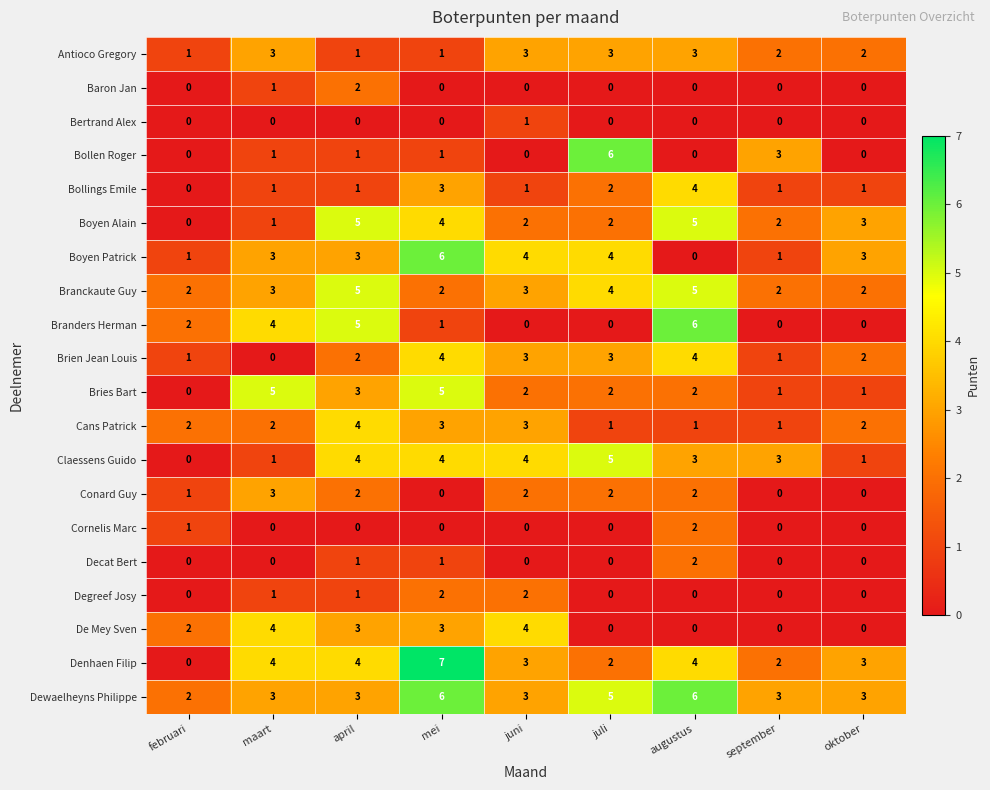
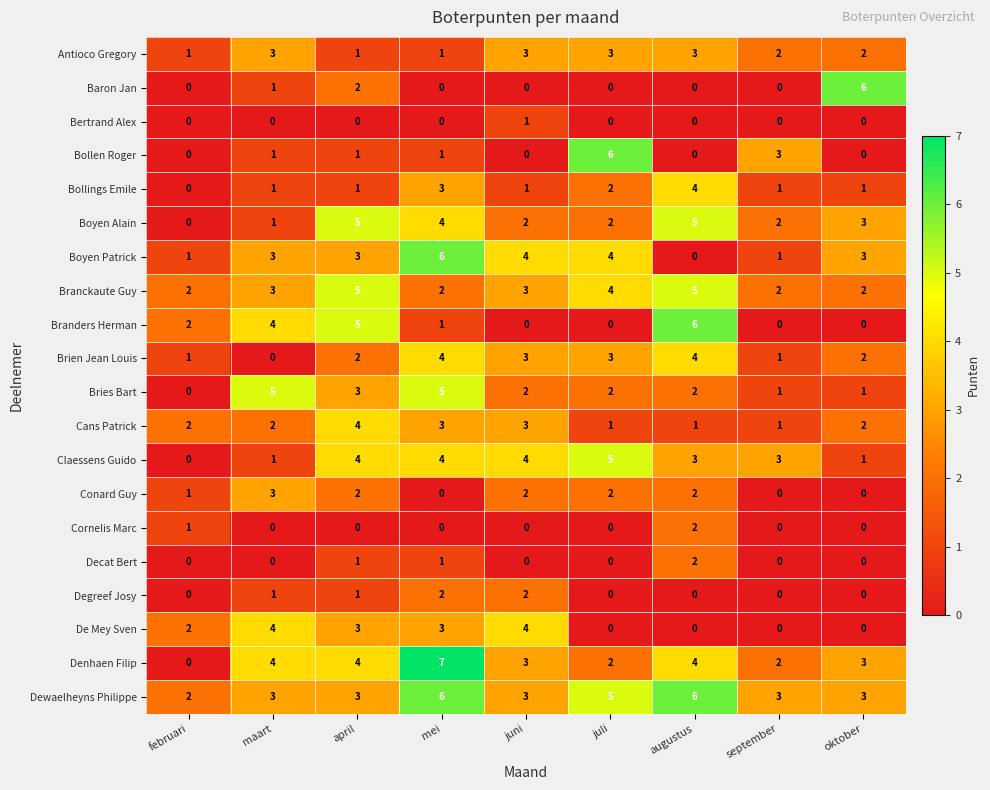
  {
    "Antioco Gregory": {
      "februari": 1,
      "maart": 3,
      "april": 1,
      "mei": 1,
      "juni": 3,
      "juli": 3,
      "augustus": 3,
      "september": 2,
      "oktober": 2
    },
    "Baron Jan": {
      "februari": 0,
      "maart": 1,
      "april": 2,
      "mei": 0,
      "juni": 0,
      "juli": 0,
      "augustus": 0,
      "september": 0,
-     "oktober": 0
+     "oktober": 6
    },
    "Bertrand Alex": {
      "februari": 0,
      "maart": 0,
      "april": 0,
      "mei": 0,
      "juni": 1,
      "juli": 0,
      "augustus": 0,
      "september": 0,
      "oktober": 0
    },
    "Bollen Roger": {
      "februari": 0,
      "maart": 1,
      "april": 1,
      "mei": 1,
      "juni": 0,
      "juli": 6,
      "augustus": 0,
      "september": 3,
      "oktober": 0
    },
    "Bollings Emile": {
      "februari": 0,
      "maart": 1,
      "april": 1,
      "mei": 3,
      "juni": 1,
      "juli": 2,
      "augustus": 4,
      "september": 1,
      "oktober": 1
    },
    "Boyen Alain": {
      "februari": 0,
      "maart": 1,
      "april": 5,
      "mei": 4,
      "juni": 2,
      "juli": 2,
      "augustus": 5,
      "september": 2,
      "oktober": 3
    },
    "Boyen Patrick": {
      "februari": 1,
      "maart": 3,
      "april": 3,
      "mei": 6,
      "juni": 4,
      "juli": 4,
      "augustus": 0,
      "september": 1,
      "oktober": 3
    },
    "Branckaute Guy": {
      "februari": 2,
      "maart": 3,
      "april": 5,
      "mei": 2,
      "juni": 3,
      "juli": 4,
      "augustus": 5,
      "september": 2,
      "oktober": 2
    },
    "Branders Herman": {
      "februari": 2,
      "maart": 4,
      "april": 5,
      "mei": 1,
      "juni": 0,
      "juli": 0,
      "augustus": 6,
      "september": 0,
      "oktober": 0
    },
    "Brien Jean Louis": {
      "februari": 1,
      "maart": 0,
      "april": 2,
      "mei": 4,
      "juni": 3,
      "juli": 3,
      "augustus": 4,
      "september": 1,
      "oktober": 2
    },
    "Bries Bart": {
      "februari": 0,
      "maart": 5,
      "april": 3,
      "mei": 5,
      "juni": 2,
      "juli": 2,
      "augustus": 2,
      "september": 1,
      "oktober": 1
    },
    "Cans Patrick": {
      "februari": 2,
      "maart": 2,
      "april": 4,
      "mei": 3,
      "juni": 3,
      "juli": 1,
      "augustus": 1,
      "september": 1,
      "oktober": 2
    },
    "Claessens Guido": {
      "februari": 0,
      "maart": 1,
      "april": 4,
      "mei": 4,
      "juni": 4,
      "juli": 5,
      "augustus": 3,
      "september": 3,
      "oktober": 1
    },
    "Conard Guy": {
      "februari": 1,
      "maart": 3,
      "april": 2,
      "mei": 0,
      "juni": 2,
      "juli": 2,
      "augustus": 2,
      "september": 0,
      "oktober": 0
    },
    "Cornelis Marc": {
      "februari": 1,
      "maart": 0,
      "april": 0,
      "mei": 0,
      "juni": 0,
      "juli": 0,
      "augustus": 2,
      "september": 0,
      "oktober": 0
    },
    "Decat Bert": {
      "februari": 0,
      "maart": 0,
      "april": 1,
      "mei": 1,
      "juni": 0,
      "juli": 0,
      "augustus": 2,
      "september": 0,
      "oktober": 0
    },
    "Degreef Josy": {
      "februari": 0,
      "maart": 1,
      "april": 1,
      "mei": 2,
      "juni": 2,
      "juli": 0,
      "augustus": 0,
      "september": 0,
      "oktober": 0
    },
    "De Mey Sven": {
      "februari": 2,
      "maart": 4,
      "april": 3,
      "mei": 3,
      "juni": 4,
      "juli": 0,
      "augustus": 0,
      "september": 0,
      "oktober": 0
    },
    "Denhaen Filip": {
      "februari": 0,
      "maart": 4,
      "april": 4,
      "mei": 7,
      "juni": 3,
      "juli": 2,
      "augustus": 4,
      "september": 2,
      "oktober": 3
    },
    "Dewaelheyns Philippe": {
      "februari": 2,
      "maart": 3,
      "april": 3,
      "mei": 6,
      "juni": 3,
      "juli": 5,
      "augustus": 6,
      "september": 3,
      "oktober": 3
    }
  }
